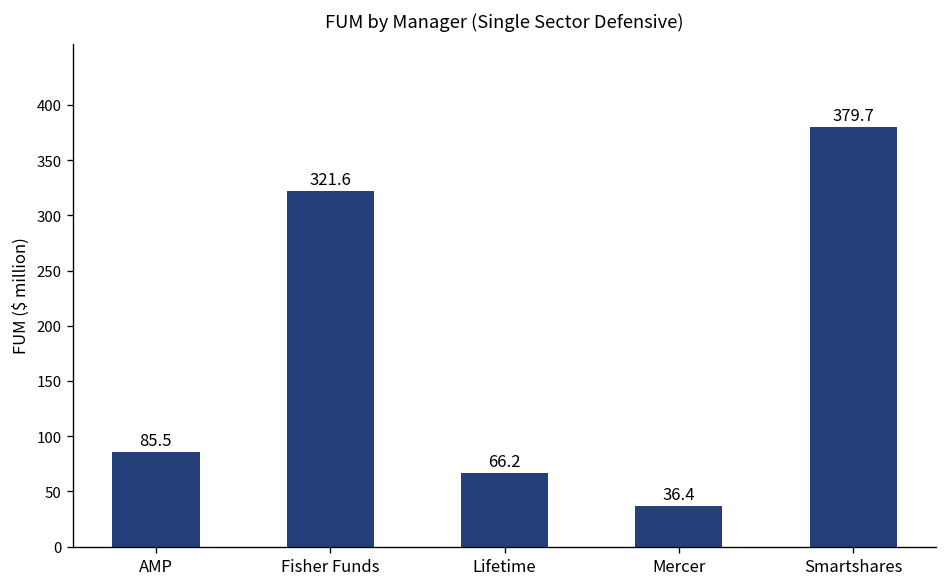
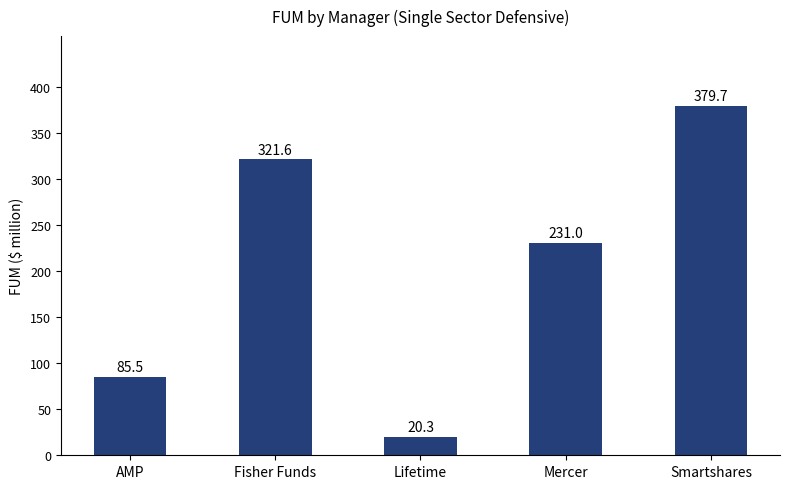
  {
    "AMP": 85.5,
    "Fisher Funds": 321.6,
-   "Lifetime": 66.2,
-   "Mercer": 36.4,
+   "Lifetime": 20.3,
+   "Mercer": 231.0,
    "Smartshares": 379.7
  }
